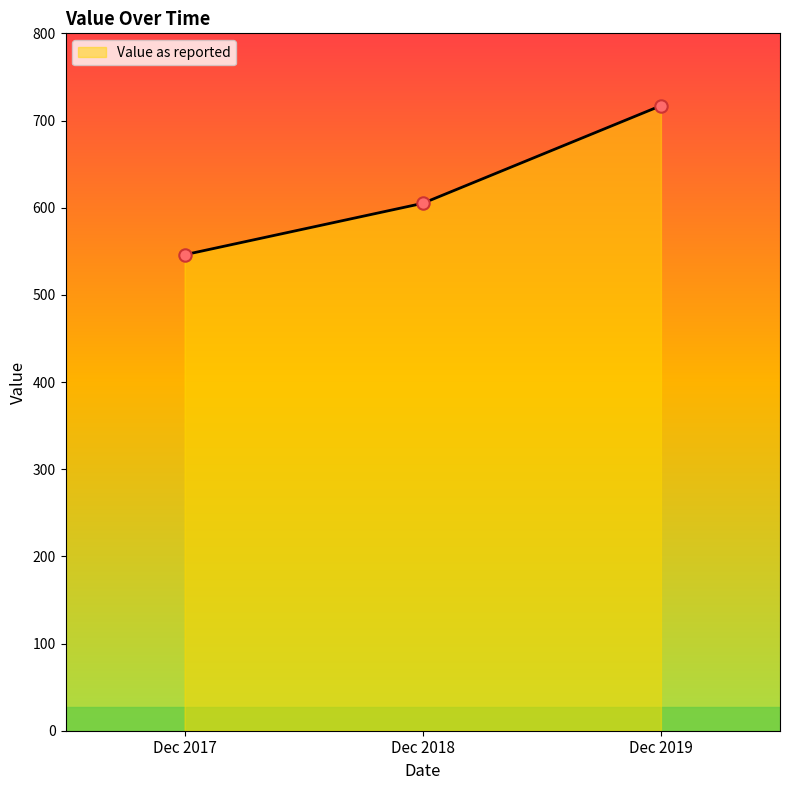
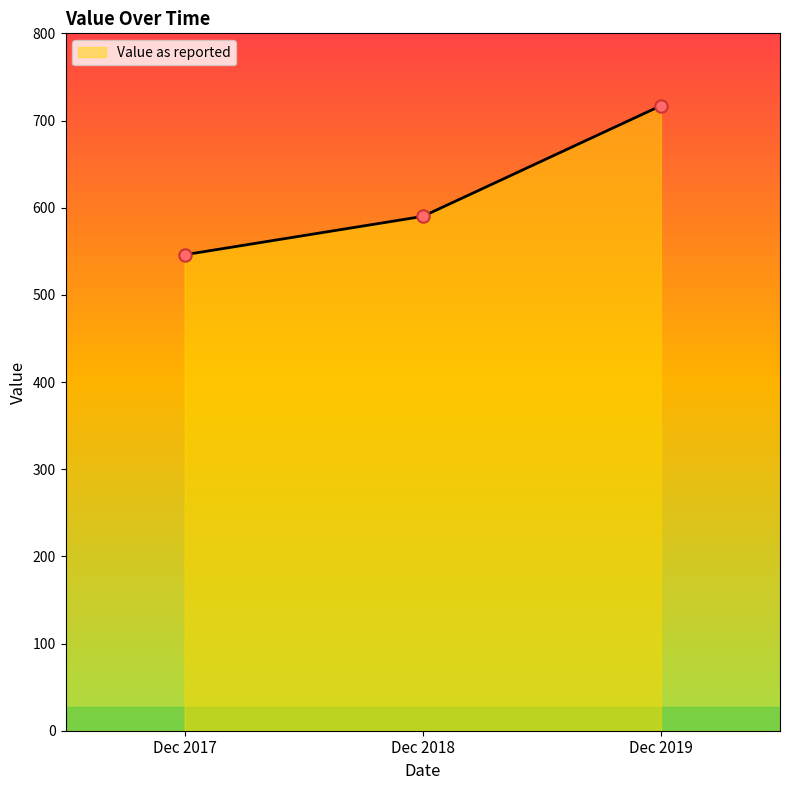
  {
    "Dec 2017": 550,
-   "Dec 2018": 610,
+   "Dec 2018": 590,
    "Dec 2019": 720
  }
